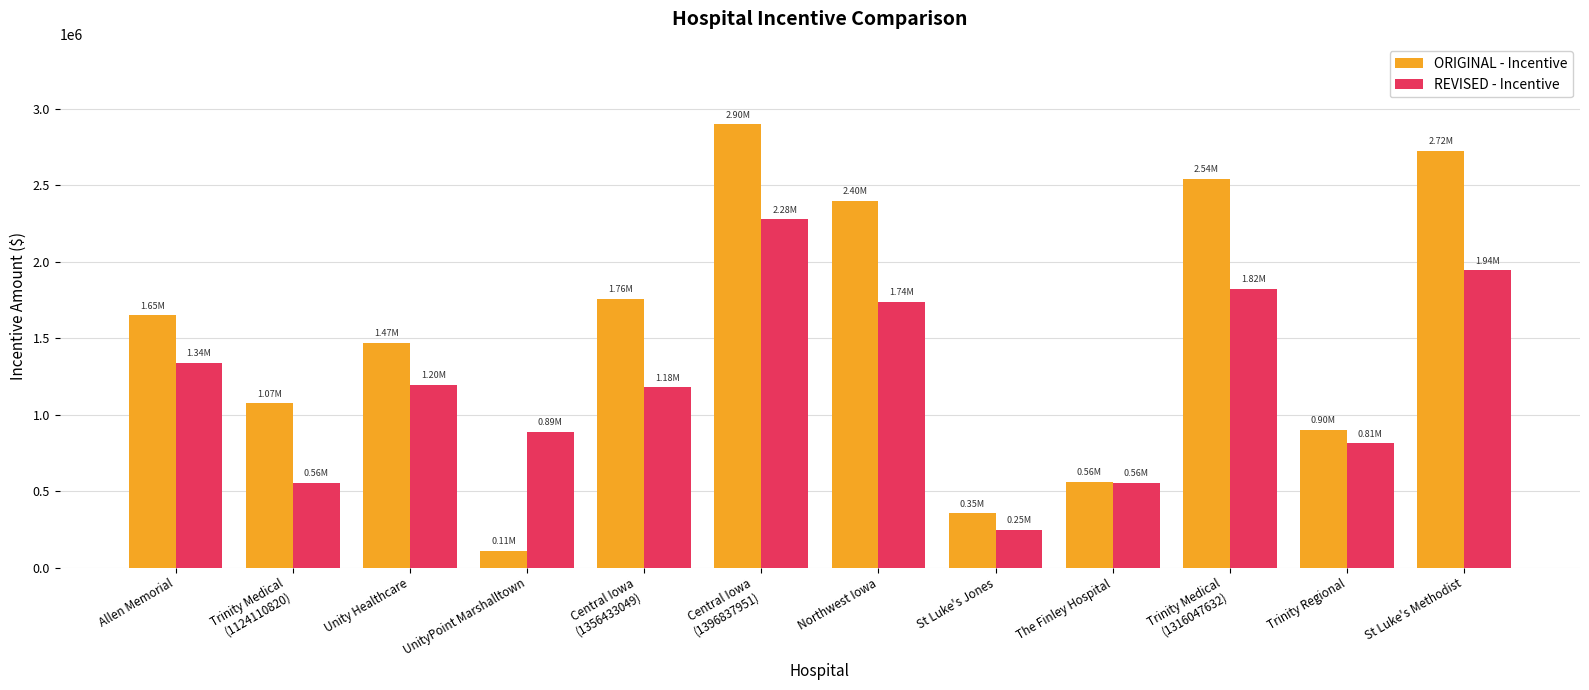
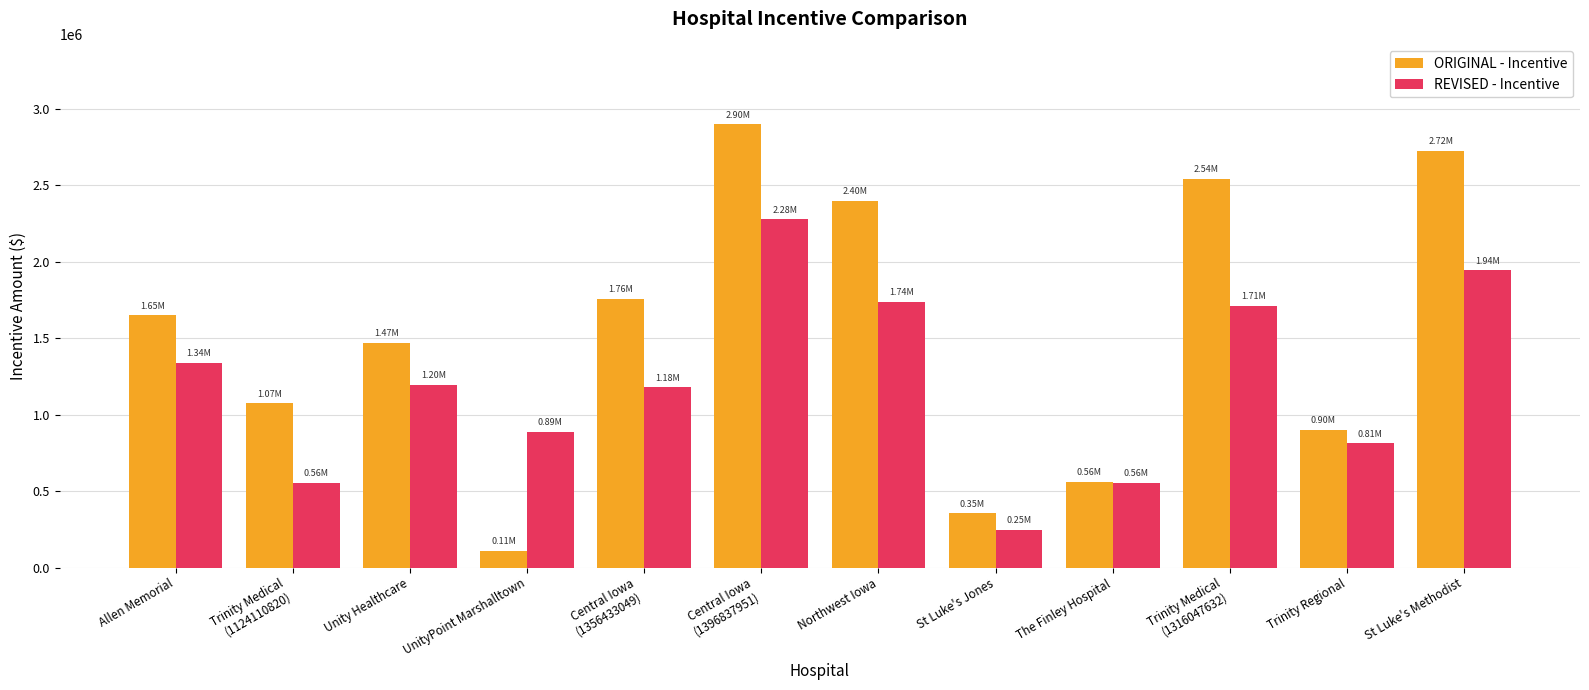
  {
    "ORIGINAL - Incentive": {
      "Allen Memorial": "1.65M",
      "Trinity Medical (1124110820)": "1.07M",
      "Unity Healthcare": "1.47M",
      "UnityPoint Marshalltown": "0.11M",
      "Central Iowa (1356433049)": "1.76M",
      "Central Iowa (1396837951)": "2.90M",
      "Northwest Iowa": "2.40M",
      "St Luke's Jones": "0.35M",
      "The Finley Hospital": "0.56M",
      "Trinity Medical (1316047632)": "2.54M",
      "Trinity Regional": "0.90M",
      "St Luke's Methodist": "2.72M"
    },
    "REVISED - Incentive": {
      "Allen Memorial": "1.34M",
      "Trinity Medical (1124110820)": "0.56M",
      "Unity Healthcare": "1.20M",
      "UnityPoint Marshalltown": "0.89M",
      "Central Iowa (1356433049)": "1.18M",
      "Central Iowa (1396837951)": "2.28M",
      "Northwest Iowa": "1.74M",
      "St Luke's Jones": "0.25M",
      "The Finley Hospital": "0.56M",
-     "Trinity Medical (1316047632)": "1.82M",
+     "Trinity Medical (1316047632)": "1.71M",
      "Trinity Regional": "0.81M",
      "St Luke's Methodist": "1.94M"
    }
  }
